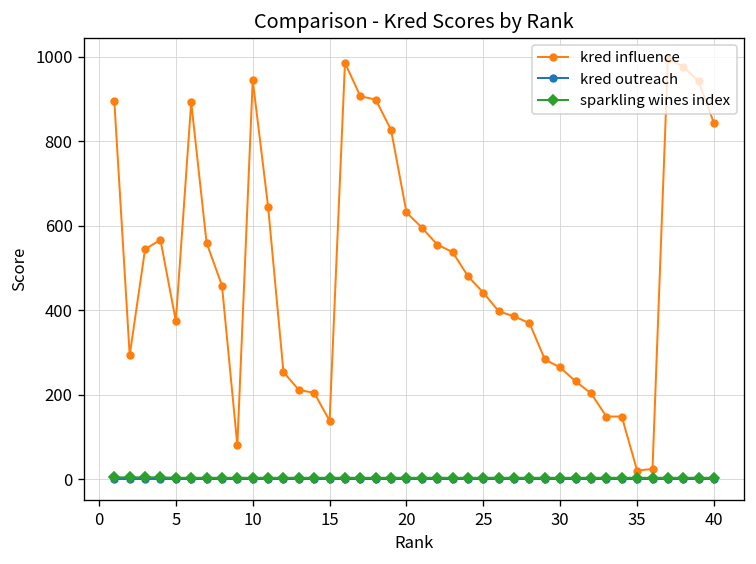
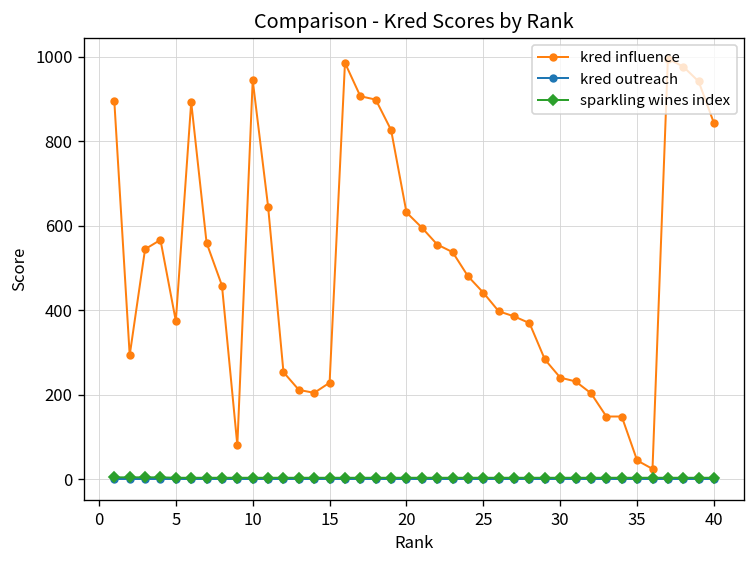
  {
    "kred influence": {
      "5": 370,
      "10": 940,
-     "15": 140,
+     "15": 230,
      "20": 630,
      "25": 440,
-     "30": 260,
-     "35": 20,
+     "30": 240,
+     "35": 40,
      "40": 840
    }
  }
